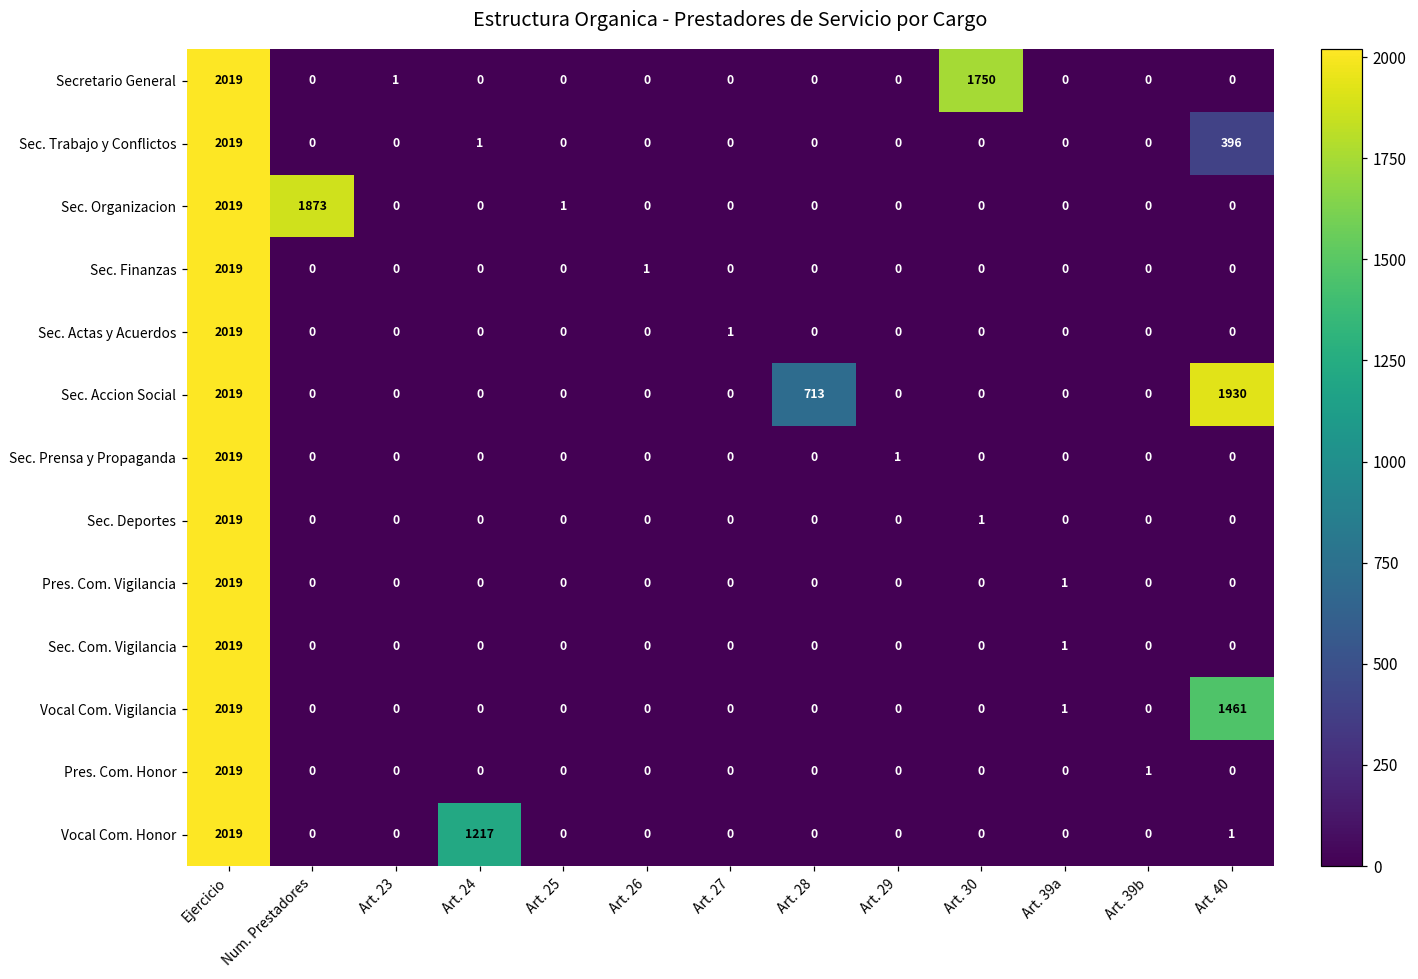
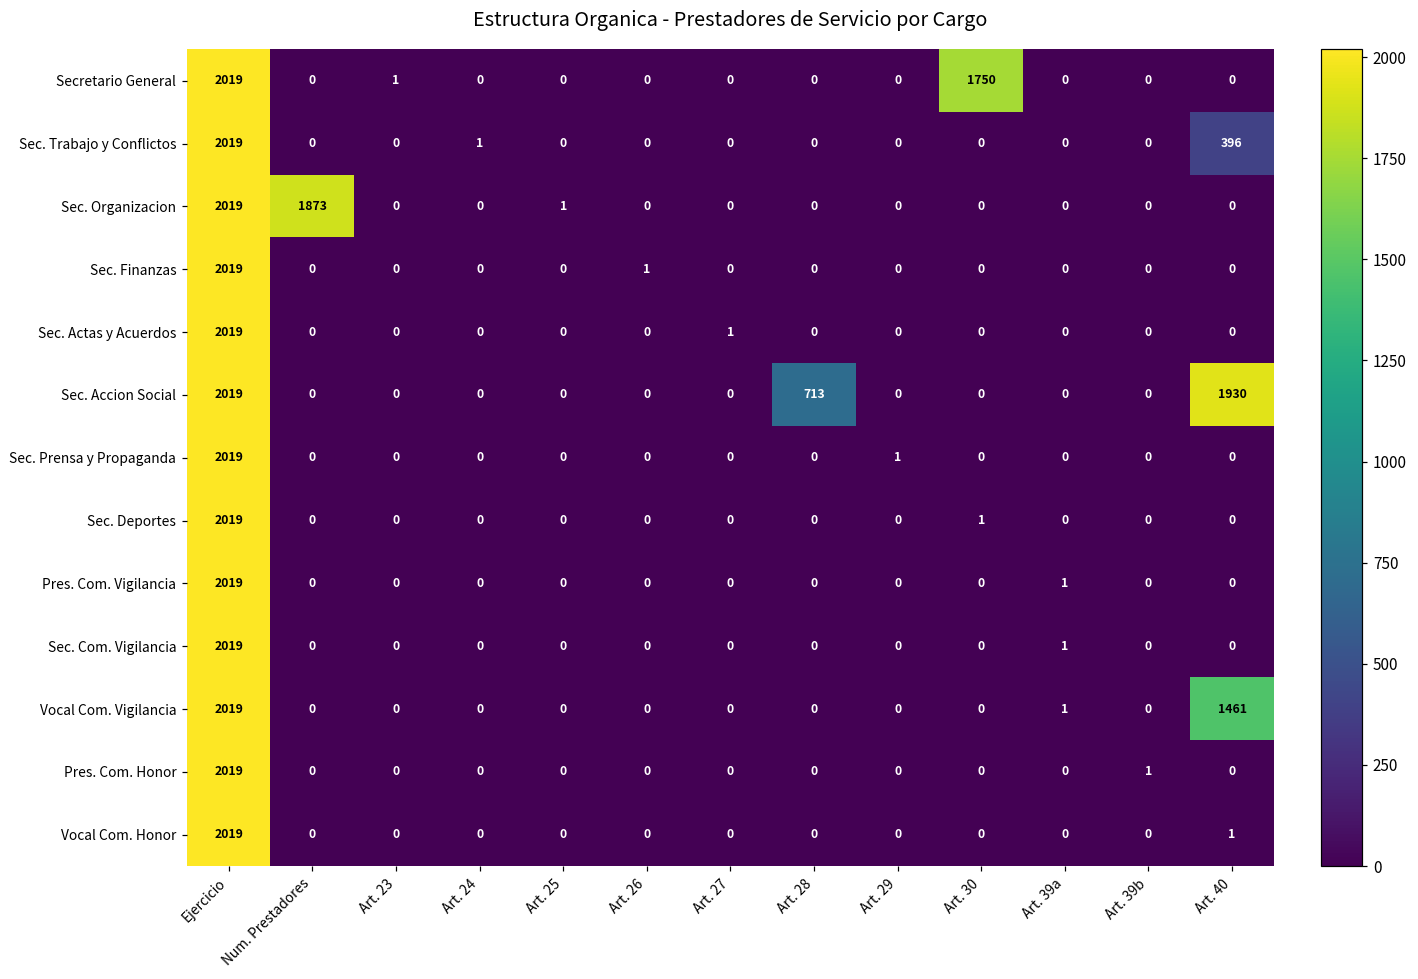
  {
    "Secretario General": {
      "Ejercicio": 2019,
      "Num. Prestadores": 0,
      "Art. 23": 1,
      "Art. 24": 0,
      "Art. 25": 0,
      "Art. 26": 0,
      "Art. 27": 0,
      "Art. 28": 0,
      "Art. 29": 0,
      "Art. 30": 1750,
      "Art. 39a": 0,
      "Art. 39b": 0,
      "Art. 40": 0
    },
    "Sec. Trabajo y Conflictos": {
      "Ejercicio": 2019,
      "Num. Prestadores": 0,
      "Art. 23": 0,
      "Art. 24": 1,
      "Art. 25": 0,
      "Art. 26": 0,
      "Art. 27": 0,
      "Art. 28": 0,
      "Art. 29": 0,
      "Art. 30": 0,
      "Art. 39a": 0,
      "Art. 39b": 0,
      "Art. 40": 396
    },
    "Sec. Organizacion": {
      "Ejercicio": 2019,
      "Num. Prestadores": 1873,
      "Art. 23": 0,
      "Art. 24": 0,
      "Art. 25": 1,
      "Art. 26": 0,
      "Art. 27": 0,
      "Art. 28": 0,
      "Art. 29": 0,
      "Art. 30": 0,
      "Art. 39a": 0,
      "Art. 39b": 0,
      "Art. 40": 0
    },
    "Sec. Finanzas": {
      "Ejercicio": 2019,
      "Num. Prestadores": 0,
      "Art. 23": 0,
      "Art. 24": 0,
      "Art. 25": 0,
      "Art. 26": 1,
      "Art. 27": 0,
      "Art. 28": 0,
      "Art. 29": 0,
      "Art. 30": 0,
      "Art. 39a": 0,
      "Art. 39b": 0,
      "Art. 40": 0
    },
    "Sec. Actas y Acuerdos": {
      "Ejercicio": 2019,
      "Num. Prestadores": 0,
      "Art. 23": 0,
      "Art. 24": 0,
      "Art. 25": 0,
      "Art. 26": 0,
      "Art. 27": 1,
      "Art. 28": 0,
      "Art. 29": 0,
      "Art. 30": 0,
      "Art. 39a": 0,
      "Art. 39b": 0,
      "Art. 40": 0
    },
    "Sec. Accion Social": {
      "Ejercicio": 2019,
      "Num. Prestadores": 0,
      "Art. 23": 0,
      "Art. 24": 0,
      "Art. 25": 0,
      "Art. 26": 0,
      "Art. 27": 0,
      "Art. 28": 713,
      "Art. 29": 0,
      "Art. 30": 0,
      "Art. 39a": 0,
      "Art. 39b": 0,
      "Art. 40": 1930
    },
    "Sec. Prensa y Propaganda": {
      "Ejercicio": 2019,
      "Num. Prestadores": 0,
      "Art. 23": 0,
      "Art. 24": 0,
      "Art. 25": 0,
      "Art. 26": 0,
      "Art. 27": 0,
      "Art. 28": 0,
      "Art. 29": 1,
      "Art. 30": 0,
      "Art. 39a": 0,
      "Art. 39b": 0,
      "Art. 40": 0
    },
    "Sec. Deportes": {
      "Ejercicio": 2019,
      "Num. Prestadores": 0,
      "Art. 23": 0,
      "Art. 24": 0,
      "Art. 25": 0,
      "Art. 26": 0,
      "Art. 27": 0,
      "Art. 28": 0,
      "Art. 29": 0,
      "Art. 30": 1,
      "Art. 39a": 0,
      "Art. 39b": 0,
      "Art. 40": 0
    },
    "Pres. Com. Vigilancia": {
      "Ejercicio": 2019,
      "Num. Prestadores": 0,
      "Art. 23": 0,
      "Art. 24": 0,
      "Art. 25": 0,
      "Art. 26": 0,
      "Art. 27": 0,
      "Art. 28": 0,
      "Art. 29": 0,
      "Art. 30": 0,
      "Art. 39a": 1,
      "Art. 39b": 0,
      "Art. 40": 0
    },
    "Sec. Com. Vigilancia": {
      "Ejercicio": 2019,
      "Num. Prestadores": 0,
      "Art. 23": 0,
      "Art. 24": 0,
      "Art. 25": 0,
      "Art. 26": 0,
      "Art. 27": 0,
      "Art. 28": 0,
      "Art. 29": 0,
      "Art. 30": 0,
      "Art. 39a": 1,
      "Art. 39b": 0,
      "Art. 40": 0
    },
    "Vocal Com. Vigilancia": {
      "Ejercicio": 2019,
      "Num. Prestadores": 0,
      "Art. 23": 0,
      "Art. 24": 0,
      "Art. 25": 0,
      "Art. 26": 0,
      "Art. 27": 0,
      "Art. 28": 0,
      "Art. 29": 0,
      "Art. 30": 0,
      "Art. 39a": 1,
      "Art. 39b": 0,
      "Art. 40": 1461
    },
    "Pres. Com. Honor": {
      "Ejercicio": 2019,
      "Num. Prestadores": 0,
      "Art. 23": 0,
      "Art. 24": 0,
      "Art. 25": 0,
      "Art. 26": 0,
      "Art. 27": 0,
      "Art. 28": 0,
      "Art. 29": 0,
      "Art. 30": 0,
      "Art. 39a": 0,
      "Art. 39b": 1,
      "Art. 40": 0
    },
    "Vocal Com. Honor": {
      "Ejercicio": 2019,
      "Num. Prestadores": 0,
      "Art. 23": 0,
-     "Art. 24": 1217,
+     "Art. 24": 0,
      "Art. 25": 0,
      "Art. 26": 0,
      "Art. 27": 0,
      "Art. 28": 0,
      "Art. 29": 0,
      "Art. 30": 0,
      "Art. 39a": 0,
      "Art. 39b": 0,
      "Art. 40": 1
    }
  }
